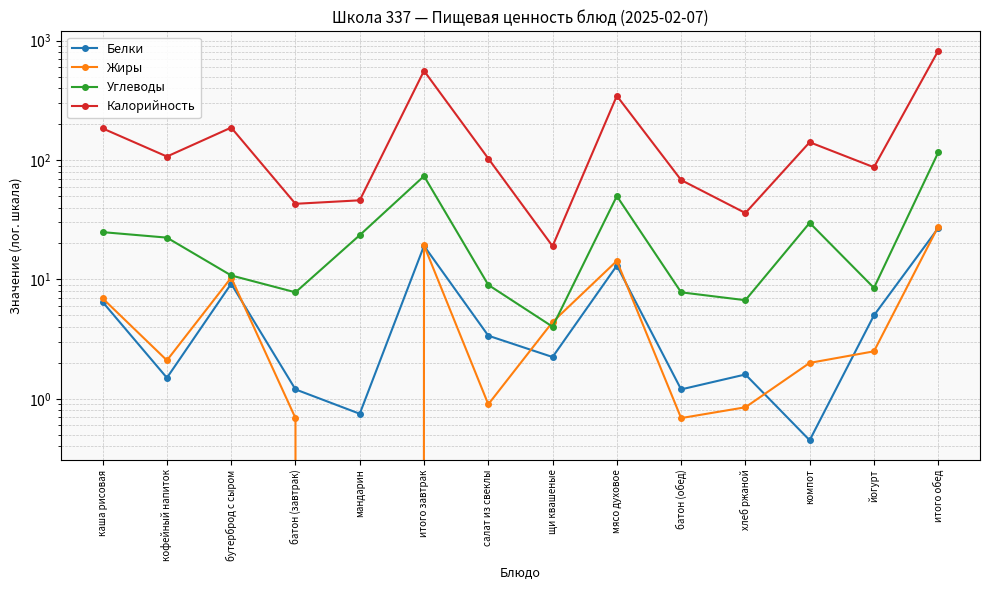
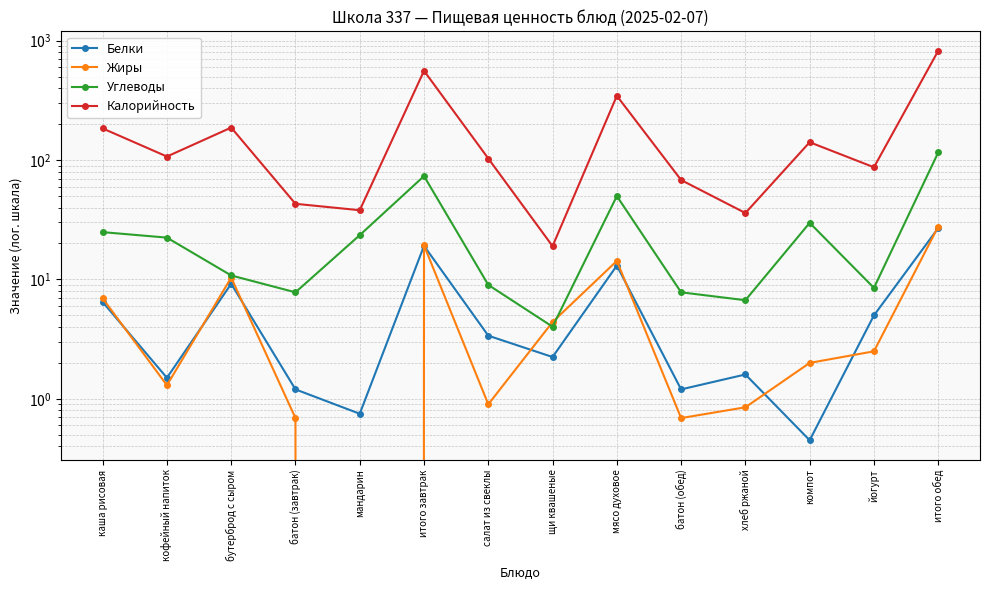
  {
    "Белки": {
      "каша рисовая": 6,
      "кофейный напиток": 1.5,
      "бутерброд с сыром": 9,
      "батон (завтрак)": 1.2,
      "мандарин": 0.8,
      "салат из свеклы": 3.4,
      "щи квашеные": 2.2,
      "мясо духовое": 13,
      "батон (обед)": 1.2,
      "хлеб ржаной": 1.6,
      "компот": 0.45,
      "йогурт": 5.0
    },
    "Жиры": {
      "каша рисовая": 7,
-     "кофейный напиток": 2.1,
+     "кофейный напиток": 1.3,
      "батон (завтрак)": 0.7,
      "салат из свеклы": 0.9,
      "щи квашеные": 4.4,
      "мясо духовое": 14,
      "батон (обед)": 0.7,
      "хлеб ржаной": 0.9,
      "компот": 2.0,
      "йогурт": 2.5
    },
    "Углеводы": {
      "каша рисовая": 25,
      "кофейный напиток": 22,
      "батон (завтрак)": 8,
      "мандарин": 24,
      "итого завтрак": 70,
      "салат из свеклы": 9,
      "щи квашеные": 4.0,
      "мясо духовое": 50,
      "батон (обед)": 8,
      "хлеб ржаной": 7,
      "компот": 30,
      "йогурт": 9,
      "итого обед": 120
    },
    "Калорийность": {
      "каша рисовая": 180,
      "кофейный напиток": 110,
      "бутерброд с сыром": 190,
      "батон (завтрак)": 43,
-     "мандарин": 46,
+     "мандарин": 38,
      "итого завтрак": 600,
      "салат из свеклы": 100,
      "щи квашеные": 19,
      "мясо духовое": 350,
      "батон (обед)": 70,
      "хлеб ржаной": 36,
      "компот": 140,
      "йогурт": 90,
      "итого обед": 800
    }
  }
